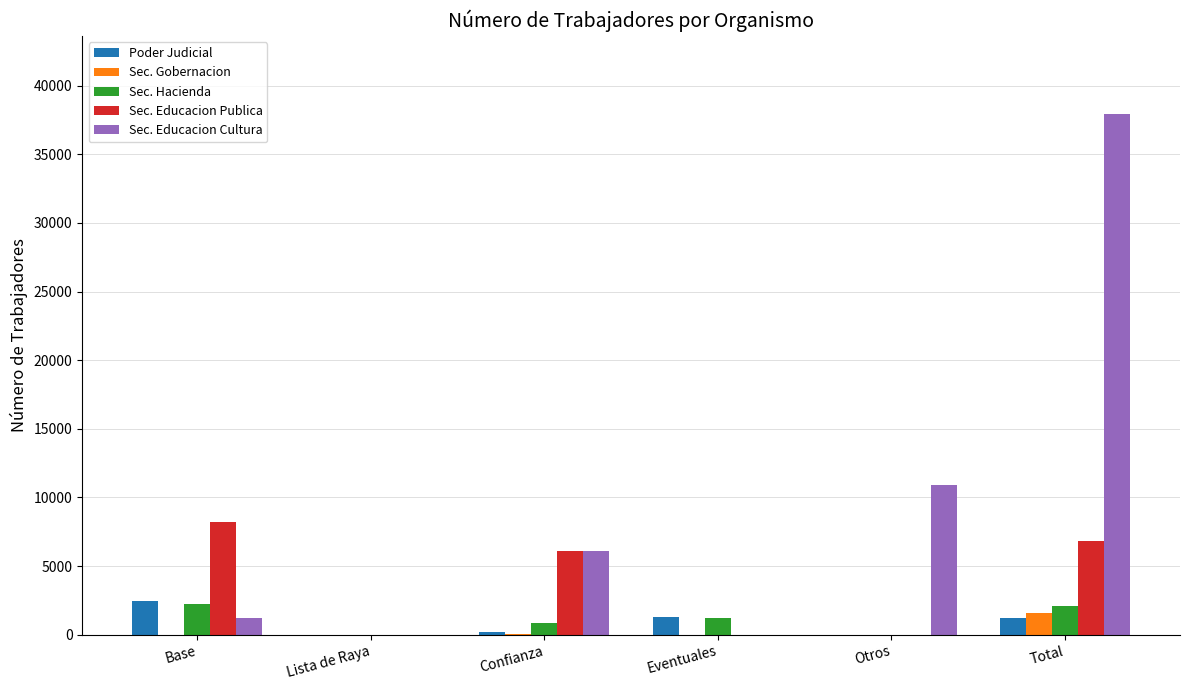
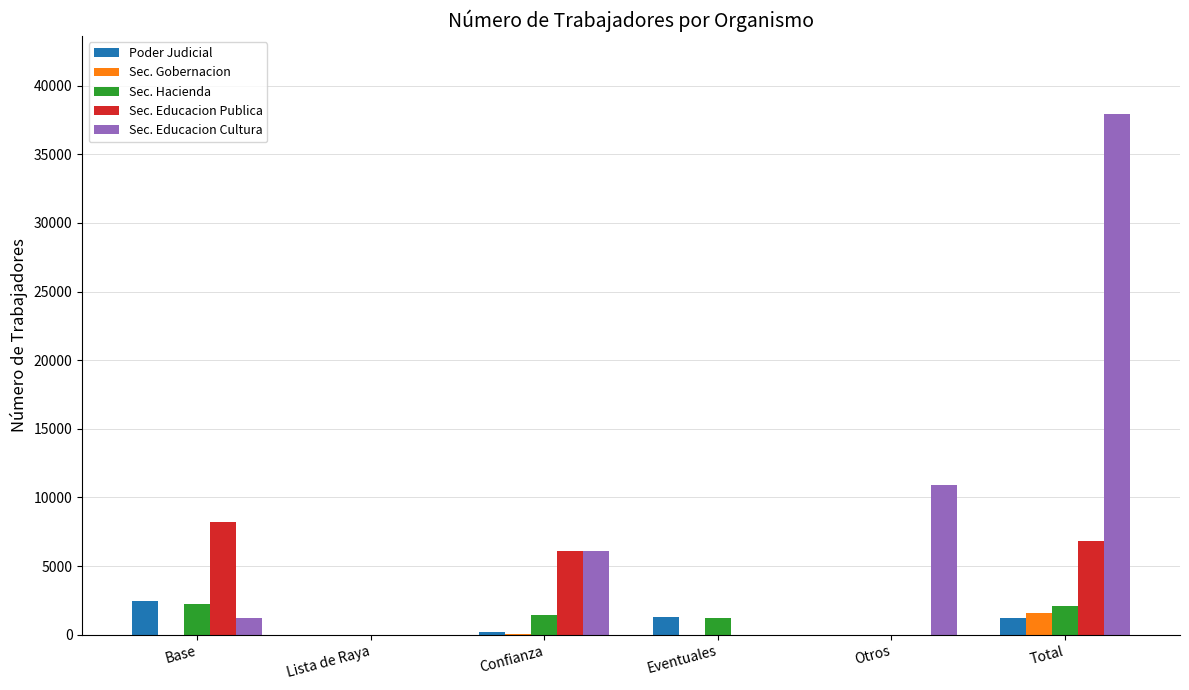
  {
    "Poder Judicial": {
      "Base": 2400,
      "Lista de Raya": 0,
      "Confianza": 200,
      "Eventuales": 1300,
      "Otros": 0,
      "Total": 1200
    },
    "Sec. Gobernacion": {
      "Base": 0,
      "Lista de Raya": 0,
      "Eventuales": 0,
      "Otros": 0,
      "Total": 1600
    },
    "Sec. Hacienda": {
      "Base": 2200,
      "Lista de Raya": 0,
-     "Confianza": 800,
+     "Confianza": 1500,
      "Eventuales": 1200,
      "Otros": 0,
      "Total": 2100
    },
    "Sec. Educacion Publica": {
      "Base": 8200,
      "Lista de Raya": 0,
      "Confianza": 6100,
      "Eventuales": 0,
      "Otros": 0,
      "Total": 6900
    },
    "Sec. Educacion Cultura": {
      "Base": 1200,
      "Lista de Raya": 0,
      "Confianza": 6100,
      "Eventuales": 0,
      "Otros": 10900,
      "Total": 37900
    }
  }
